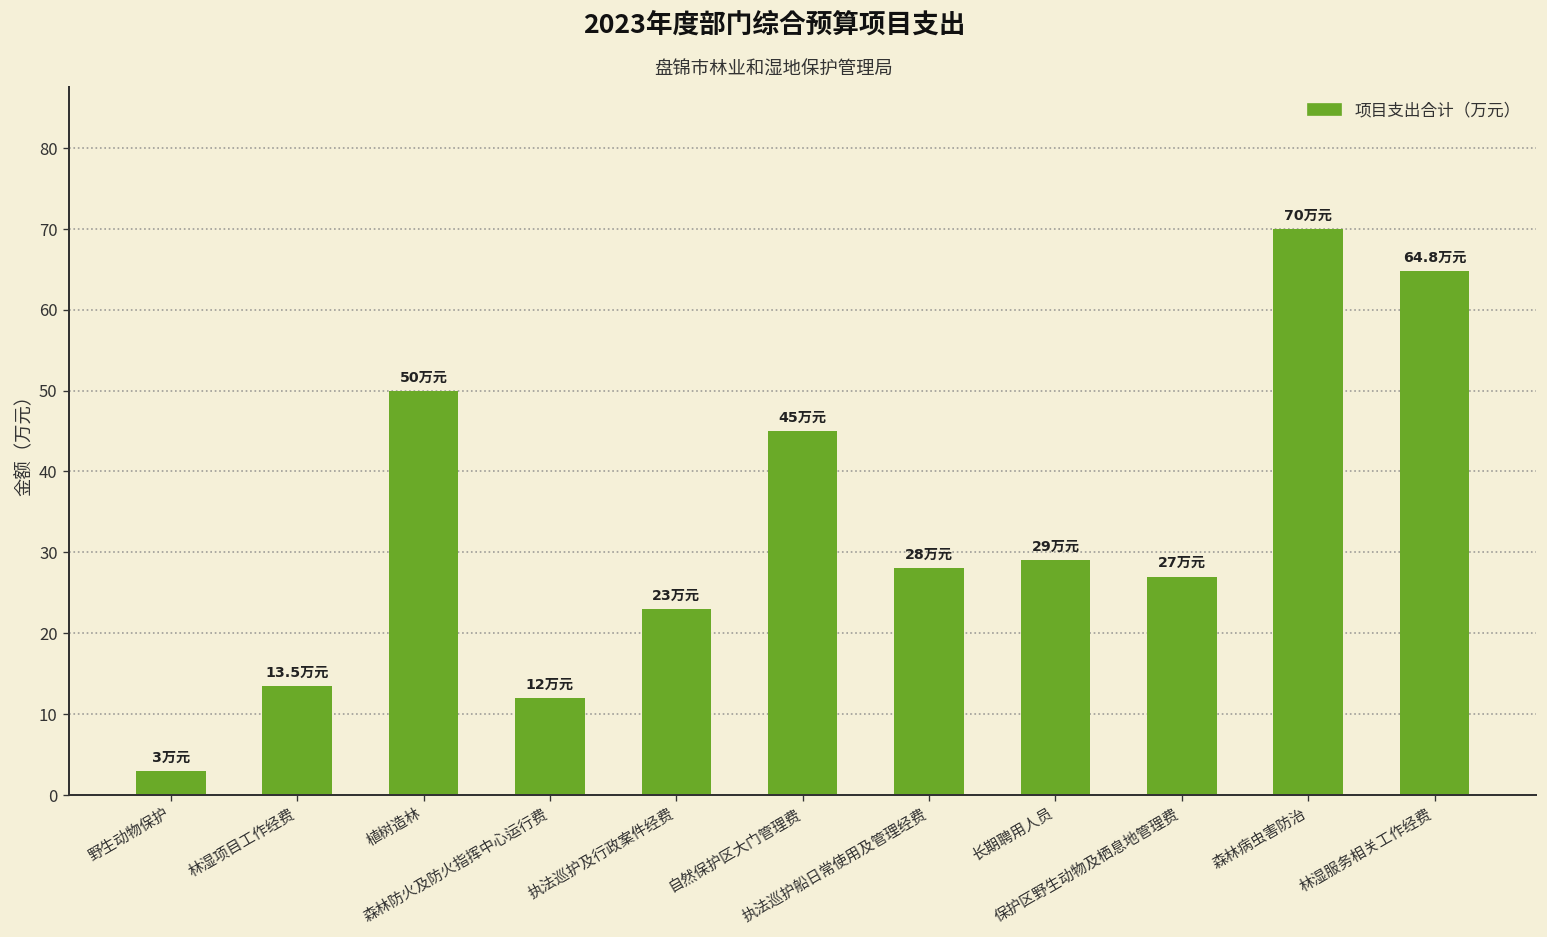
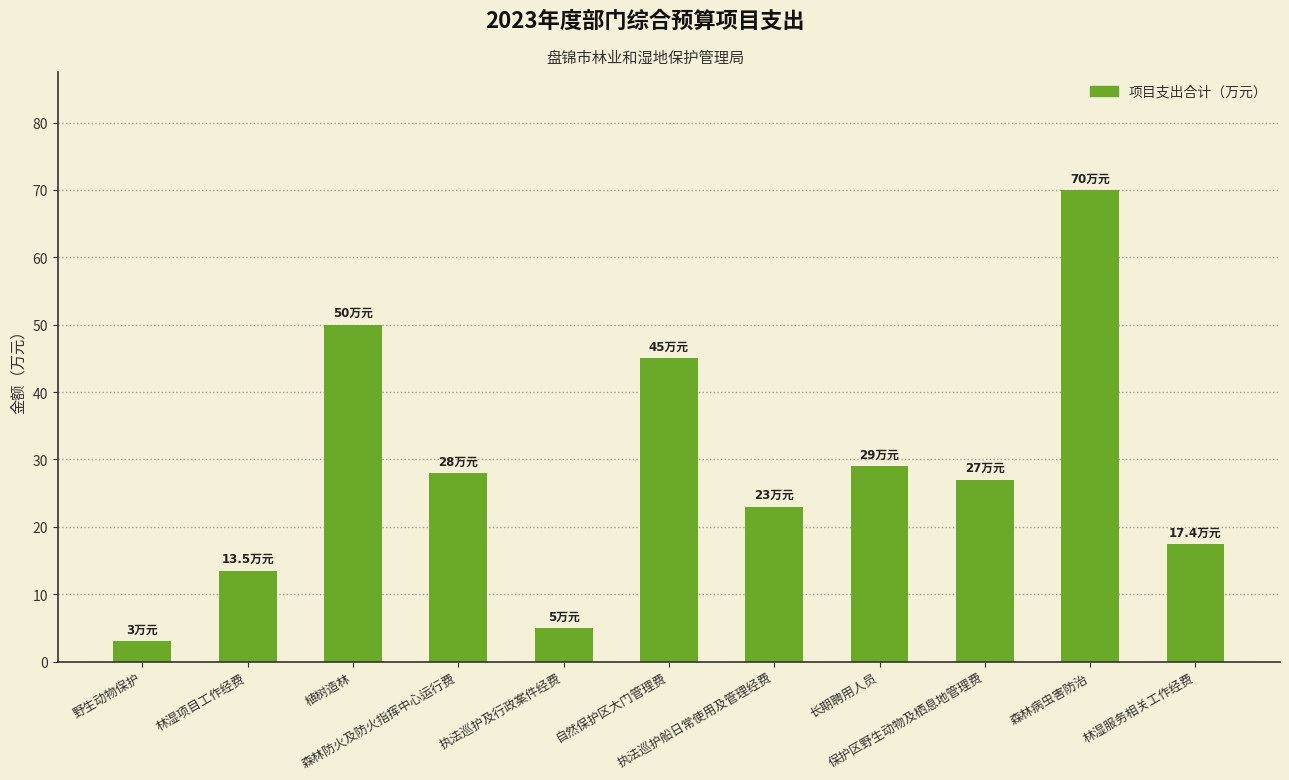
  {
    "野生动物保护": 3,
    "林湿项目工作经费": 13.5,
    "植树造林": 50,
-   "森林防火及防火指挥中心运行费": 12,
-   "执法巡护及行政案件经费": 23,
+   "森林防火及防火指挥中心运行费": 28,
+   "执法巡护及行政案件经费": 5,
    "自然保护区大门管理费": 45,
-   "执法巡护船日常使用及管理经费": 28,
+   "执法巡护船日常使用及管理经费": 23,
    "长期聘用人员": 29,
    "保护区野生动物及栖息地管理费": 27,
    "森林病虫害防治": 70,
-   "林湿服务相关工作经费": 64.8
+   "林湿服务相关工作经费": 17.4
  }
